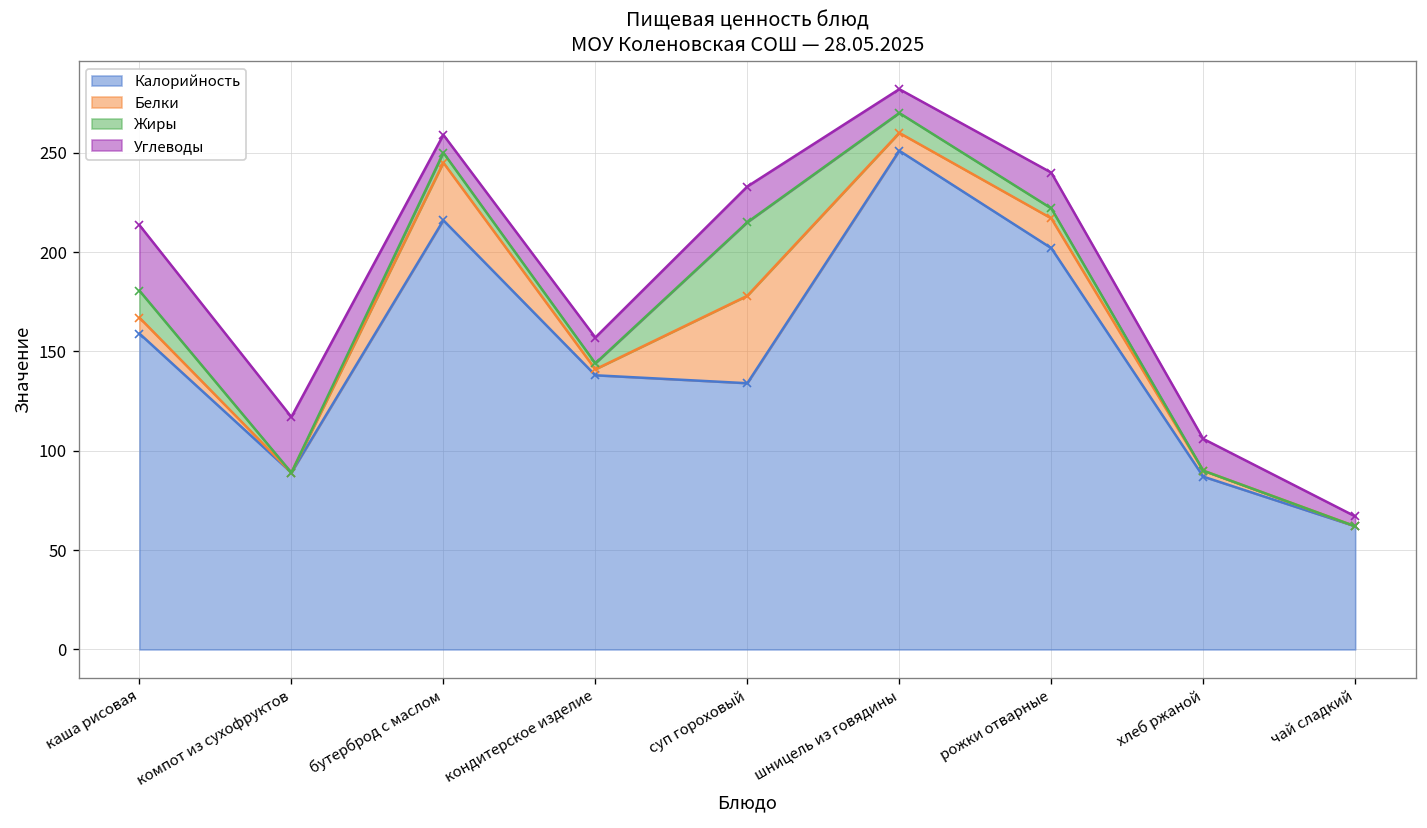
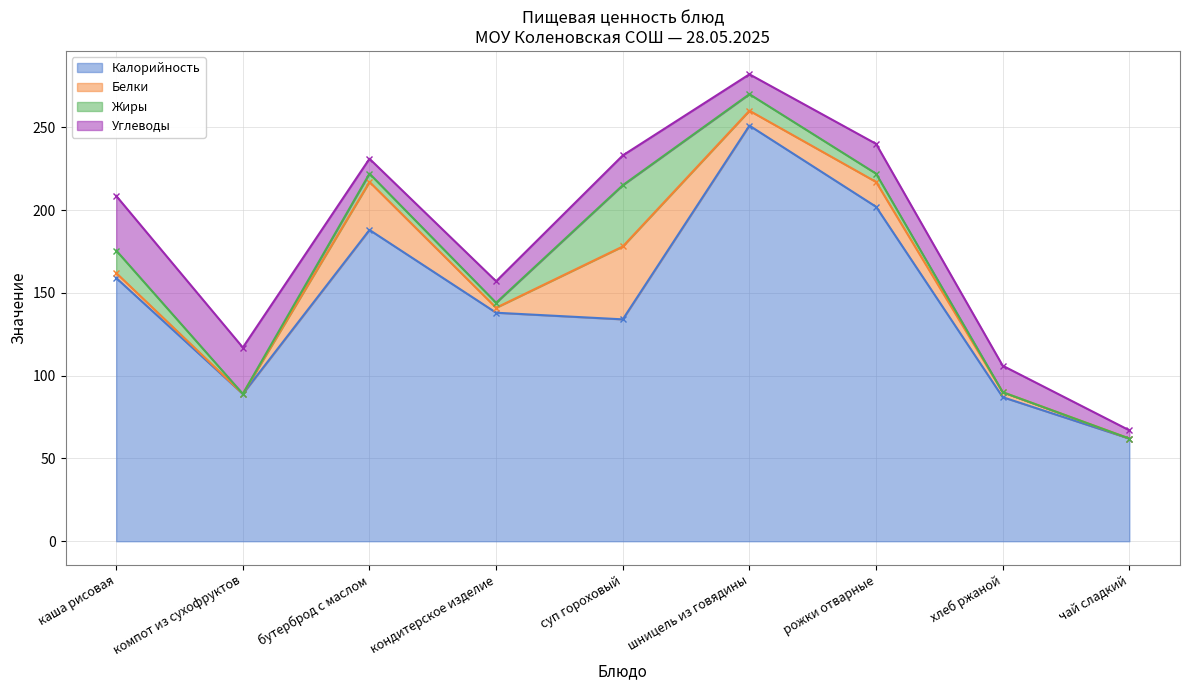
  {
    "Калорийность": {
      "каша рисовая": 159,
-     "бутерброд с маслом": 216,
+     "бутерброд с маслом": 188,
      "кондитерское изделие": 138,
      "суп гороховый": 134,
      "шницель из говядины": 251,
      "рожки отварные": 202,
      "хлеб ржаной": 87
    },
    "Белки": {
-     "каша рисовая": 8,
+     "каша рисовая": 3,
      "бутерброд с маслом": 29,
      "кондитерское изделие": 3,
      "суп гороховый": 44,
      "шницель из говядины": 9,
      "рожки отварные": 15
    },
    "Жиры": {
      "каша рисовая": 14,
      "бутерброд с маслом": 5,
      "кондитерское изделие": 3,
      "суп гороховый": 37,
      "шницель из говядины": 10,
      "рожки отварные": 5
    },
    "Углеводы": {
      "каша рисовая": 33,
      "компот из сухофруктов": 28,
      "бутерброд с маслом": 9,
      "кондитерское изделие": 13,
      "суп гороховый": 18,
      "шницель из говядины": 12,
      "рожки отварные": 18,
      "хлеб ржаной": 16,
      "чай сладкий": 5
    }
  }
